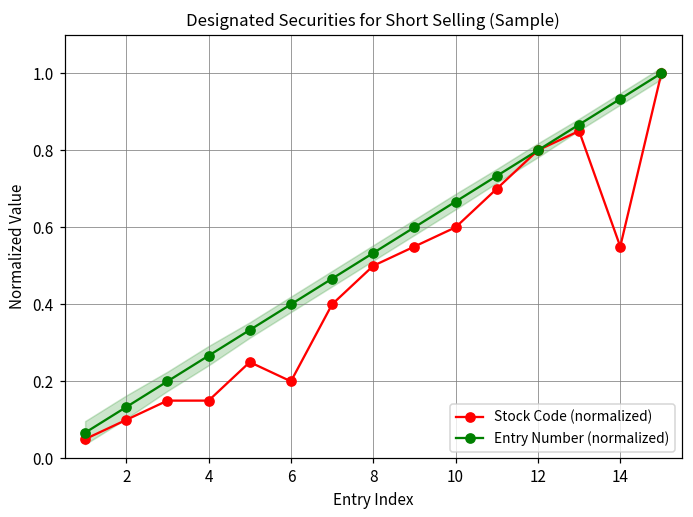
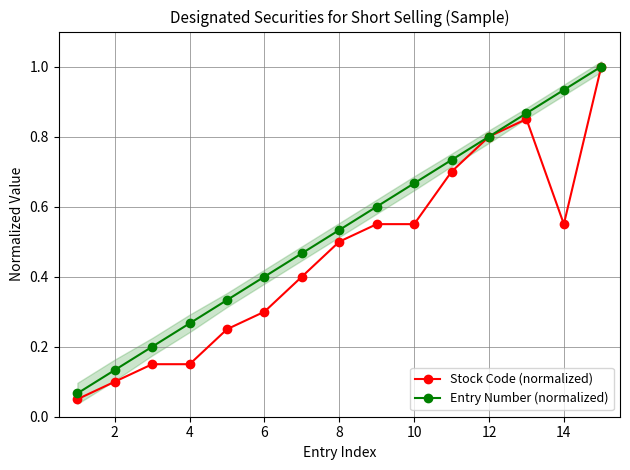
  {
    "Stock Code (normalized)": {
      "2": 0.10,
      "4": 0.15,
-     "6": 0.20,
+     "6": 0.30,
      "8": 0.50,
-     "10": 0.60,
+     "10": 0.55,
      "14": 0.55
    }
  }
